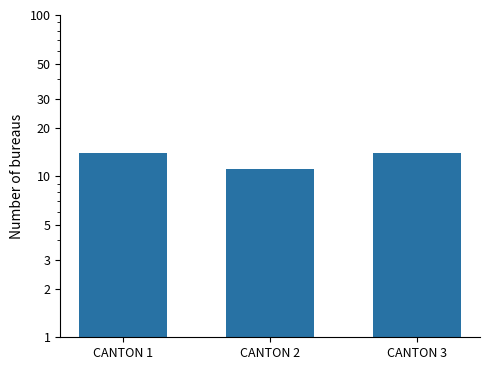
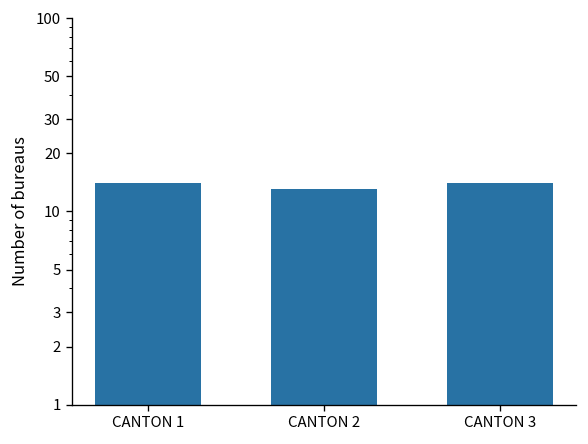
  {
    "CANTON 1": 14,
-   "CANTON 2": 11,
+   "CANTON 2": 13,
    "CANTON 3": 14
  }
